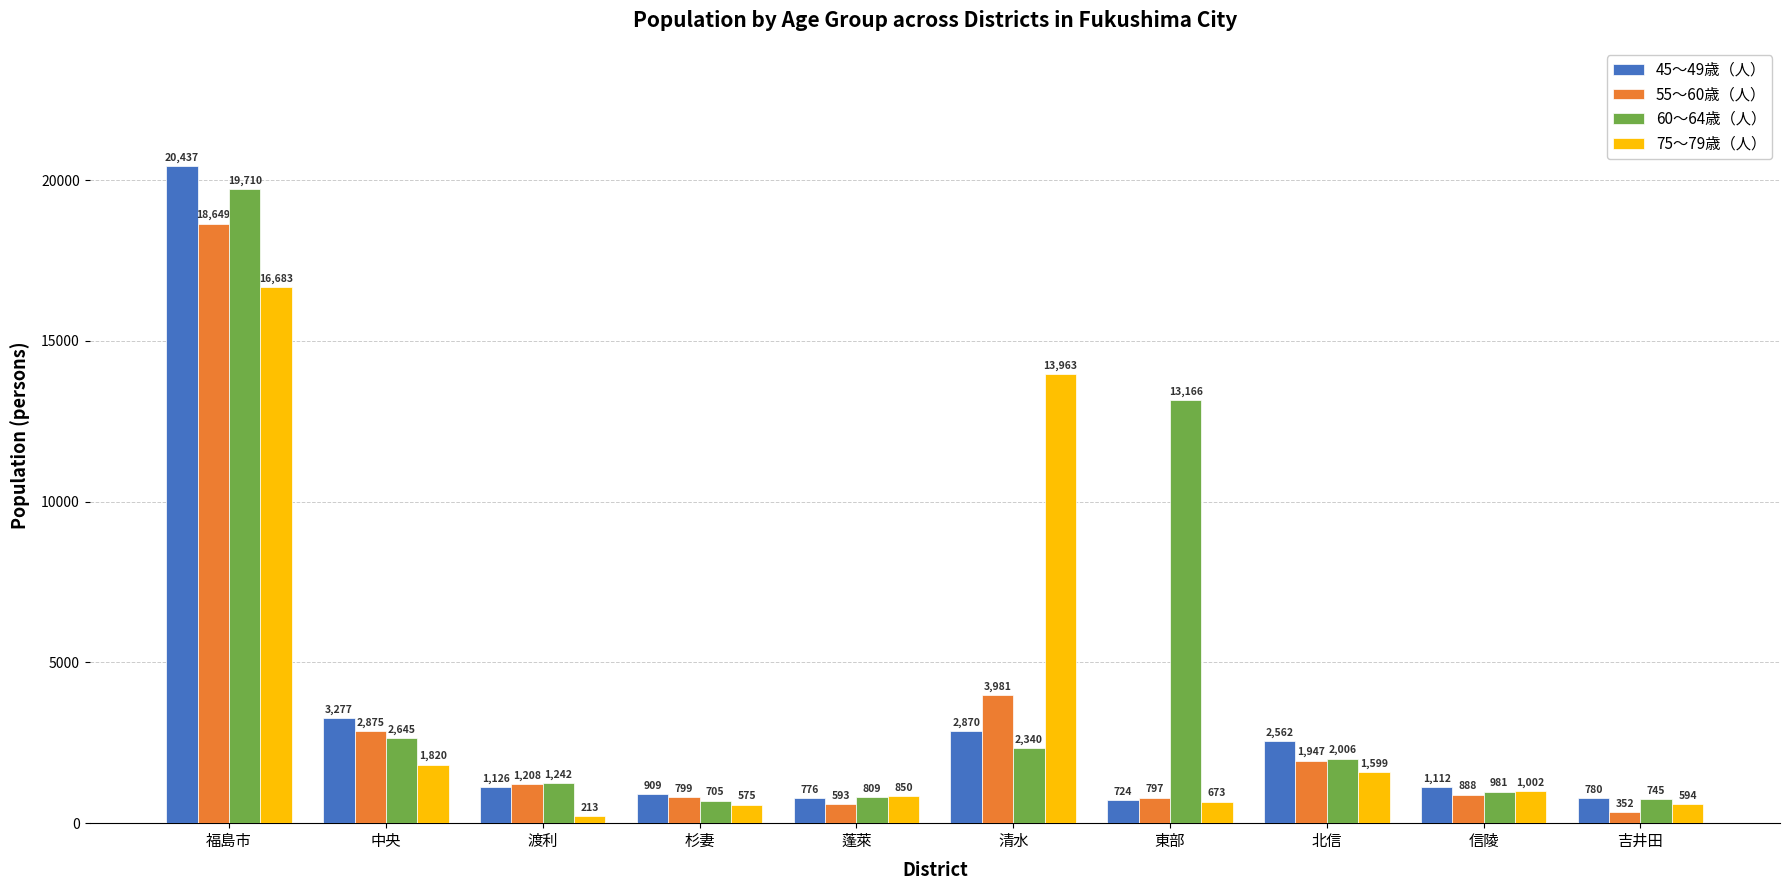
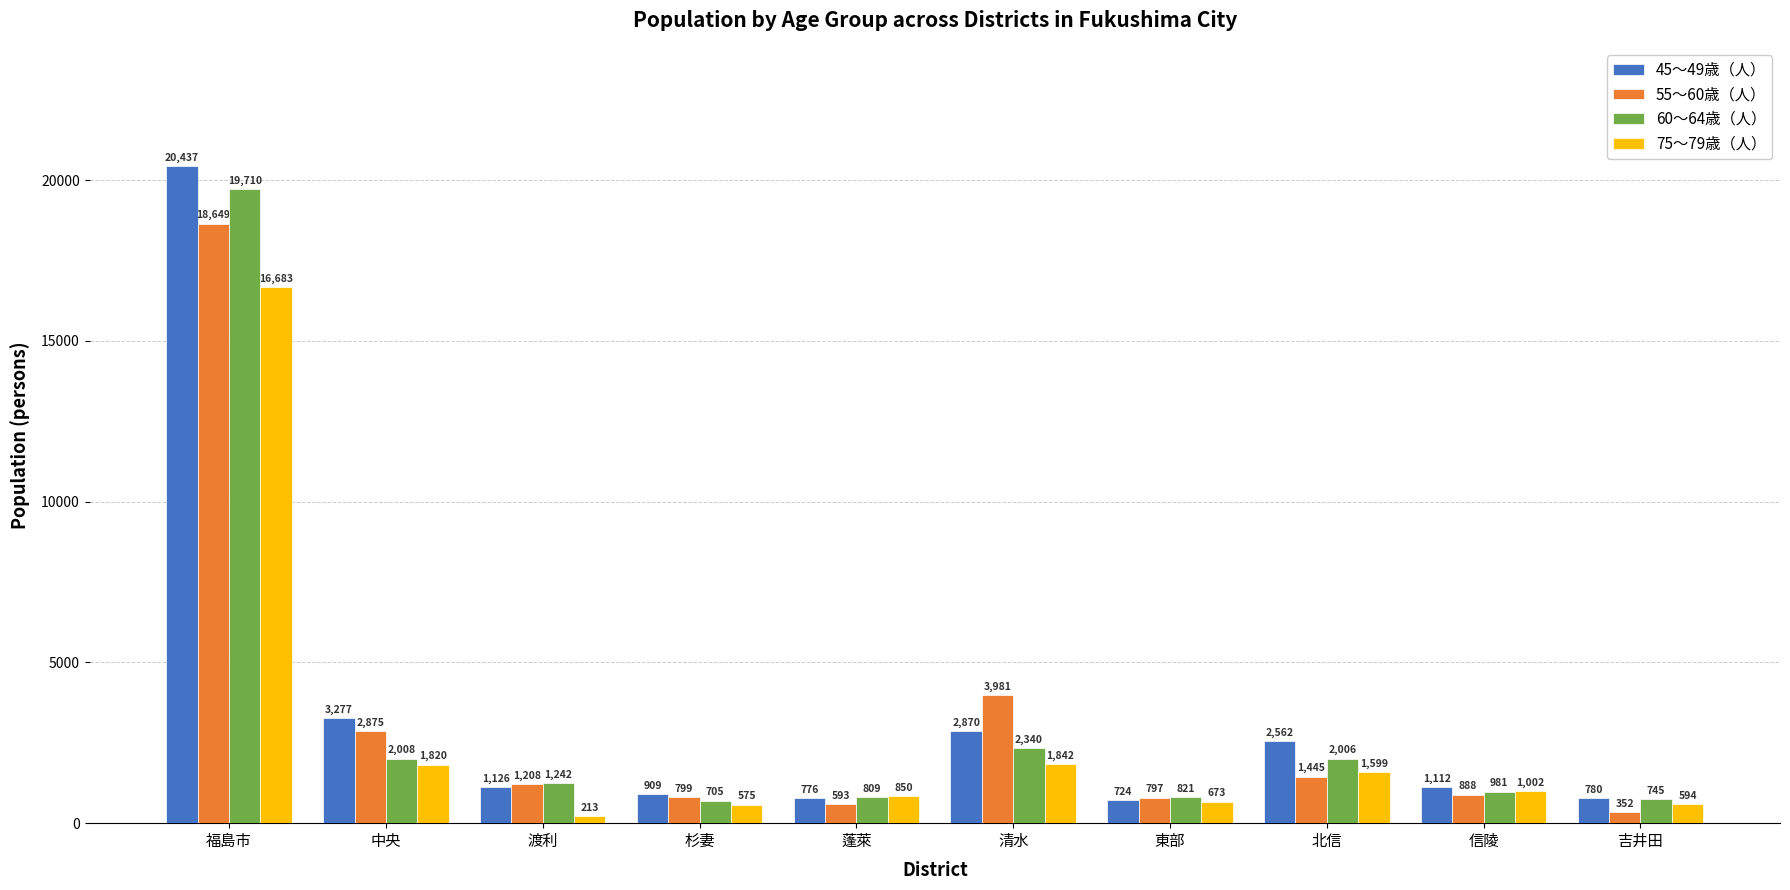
  {
    "45〜49歳（人）": {
      "福島市": "20,437",
      "中央": "3,277",
      "渡利": "1,126",
      "杉妻": "909",
      "蓬萊": "776",
      "清水": "2,870",
      "東部": "724",
      "北信": "2,562",
      "信陵": "1,112",
      "吉井田": "780"
    },
    "55〜60歳（人）": {
      "福島市": "18,649",
      "中央": "2,875",
      "渡利": "1,208",
      "杉妻": "799",
      "蓬萊": "593",
      "清水": "3,981",
      "東部": "797",
-     "北信": "1,947",
+     "北信": "1,445",
      "信陵": "888",
      "吉井田": "352"
    },
    "60〜64歳（人）": {
      "福島市": "19,710",
-     "中央": "2,645",
+     "中央": "2,008",
      "渡利": "1,242",
      "杉妻": "705",
      "蓬萊": "809",
      "清水": "2,340",
-     "東部": "13,166",
+     "東部": "821",
      "北信": "2,006",
      "信陵": "981",
      "吉井田": "745"
    },
    "75〜79歳（人）": {
      "福島市": "16,683",
      "中央": "1,820",
      "渡利": "213",
      "杉妻": "575",
      "蓬萊": "850",
-     "清水": "13,963",
+     "清水": "1,842",
      "東部": "673",
      "北信": "1,599",
      "信陵": "1,002",
      "吉井田": "594"
    }
  }
